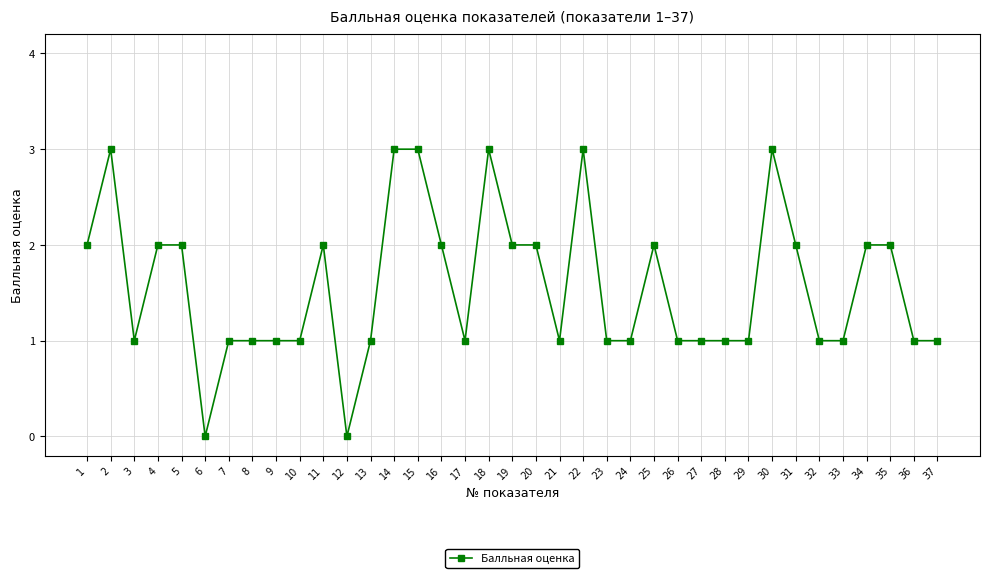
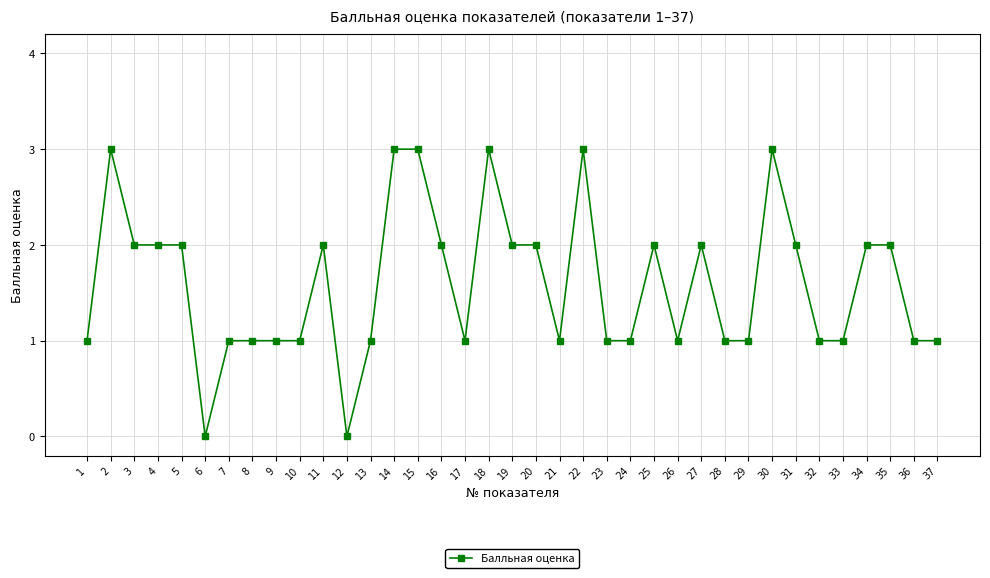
  {
-   "1": 2,
+   "1": 1,
    "2": 3,
-   "3": 1,
+   "3": 2,
    "4": 2,
    "5": 2,
    "6": 0,
    "7": 1,
    "8": 1,
    "9": 1,
    "10": 1,
    "11": 2,
    "12": 0,
    "13": 1,
    "14": 3,
    "15": 3,
    "16": 2,
    "17": 1,
    "18": 3,
    "19": 2,
    "20": 2,
    "21": 1,
    "22": 3,
    "23": 1,
    "24": 1,
    "25": 2,
    "26": 1,
-   "27": 1,
+   "27": 2,
    "28": 1,
    "29": 1,
    "30": 3,
    "31": 2,
    "32": 1,
    "33": 1,
    "34": 2,
    "35": 2,
    "36": 1,
    "37": 1
  }
